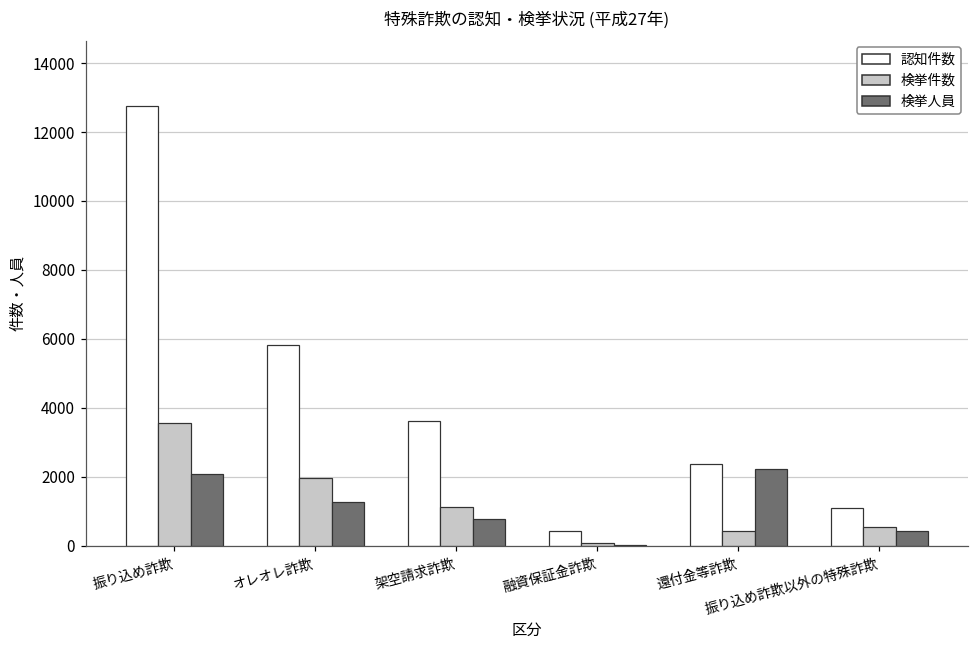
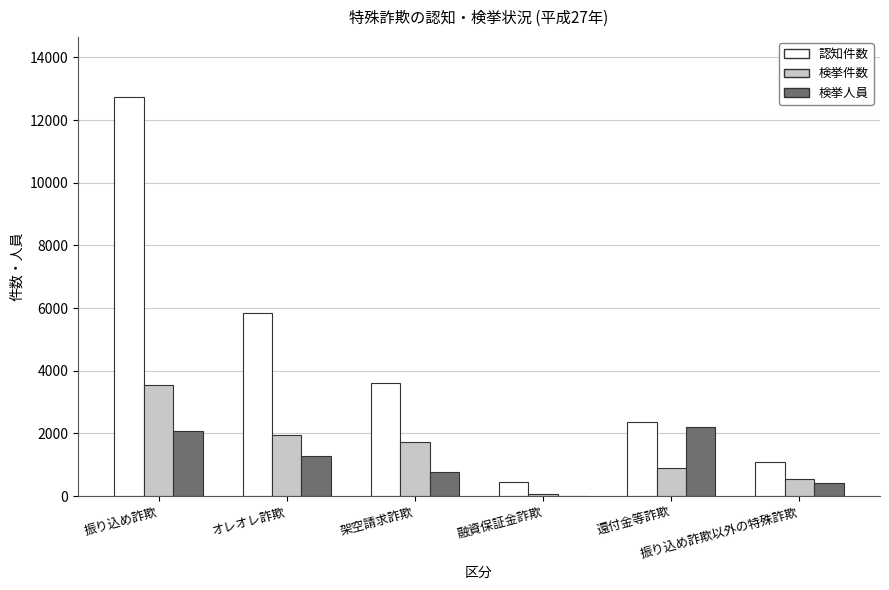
  {
    "認知件数": {
      "振り込め詐欺": 12700,
      "オレオレ詐欺": 5800,
      "架空請求詐欺": 3600,
      "融資保証金詐欺": 400,
      "還付金等詐欺": 2400,
      "振り込め詐欺以外の特殊詐欺": 1100
    },
    "検挙件数": {
      "振り込め詐欺": 3600,
      "オレオレ詐欺": 2000,
-     "架空請求詐欺": 1100,
-     "還付金等詐欺": 400,
+     "架空請求詐欺": 1700,
+     "還付金等詐欺": 900,
      "振り込め詐欺以外の特殊詐欺": 600
    },
    "検挙人員": {
      "振り込め詐欺": 2100,
      "オレオレ詐欺": 1300,
      "架空請求詐欺": 800,
      "還付金等詐欺": 2200,
      "振り込め詐欺以外の特殊詐欺": 400
    }
  }
